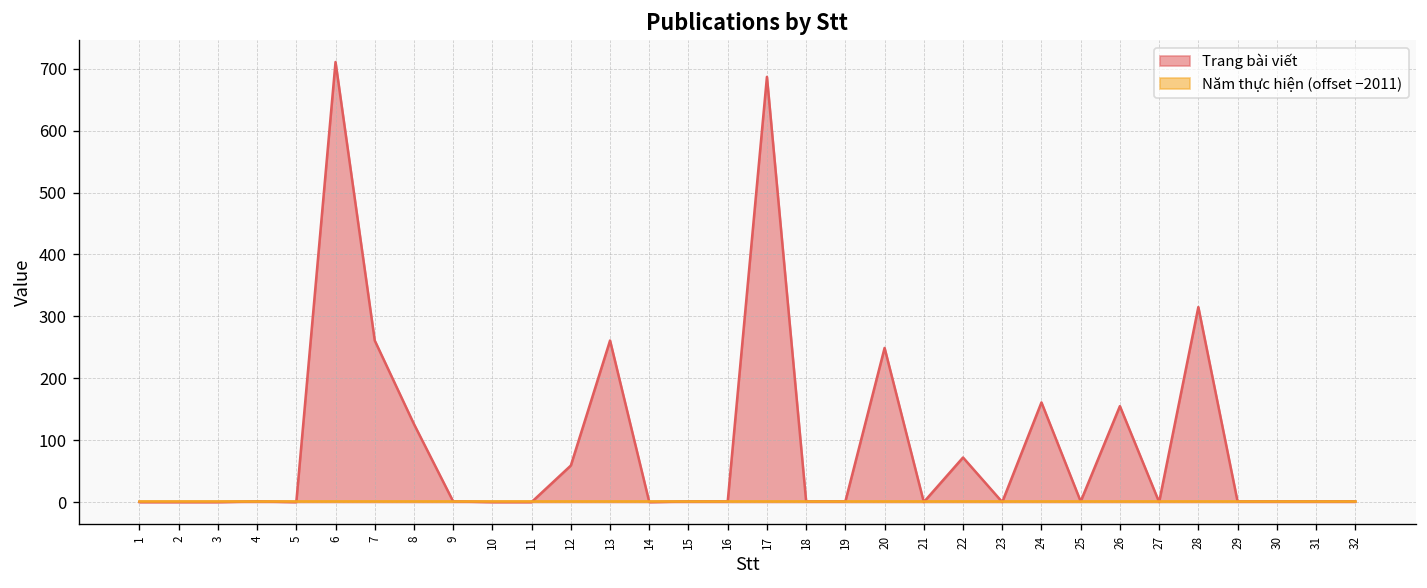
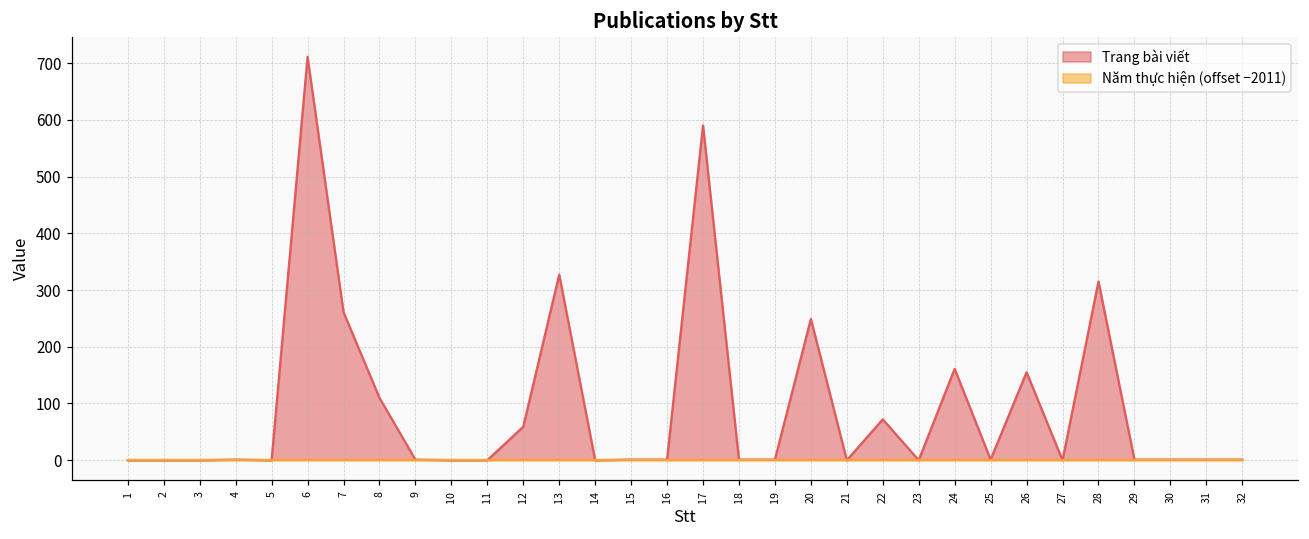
  {
    "Trang bài viết": {
      "6": 710,
      "7": 260,
-     "8": 130,
+     "8": 110,
      "12": 60,
-     "13": 260,
-     "17": 690,
+     "13": 330,
+     "17": 590,
      "20": 250,
      "22": 70,
      "24": 160,
      "26": 160,
      "28": 320
    },
    "Năm thực hiện (offset −2011)": {
      "6": 0,
      "7": 0,
      "8": 0,
      "12": 0,
      "13": 0,
      "17": 0,
      "20": 0,
      "22": 0,
      "24": 0,
      "26": 0,
      "28": 0
    }
  }
